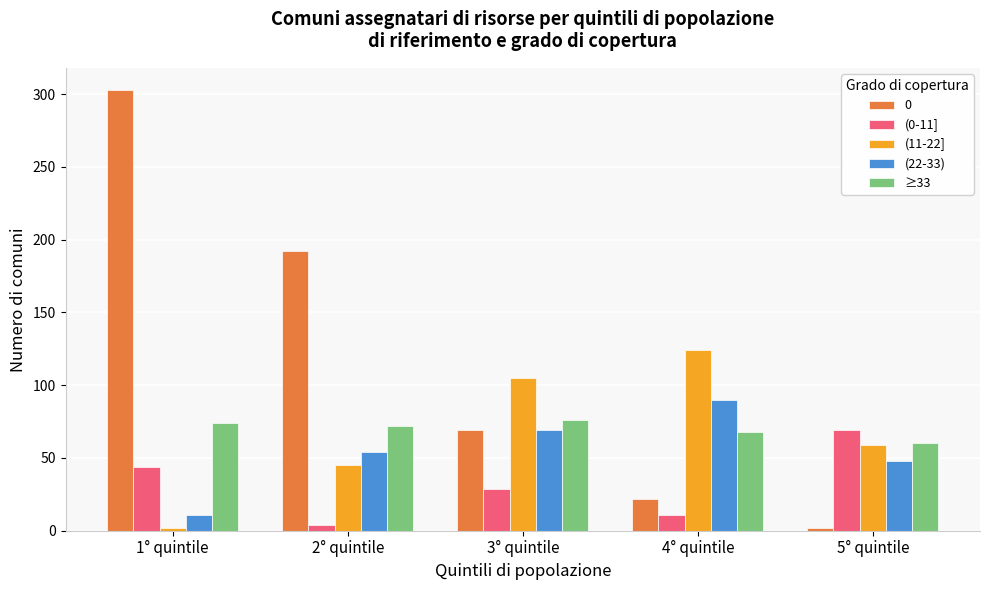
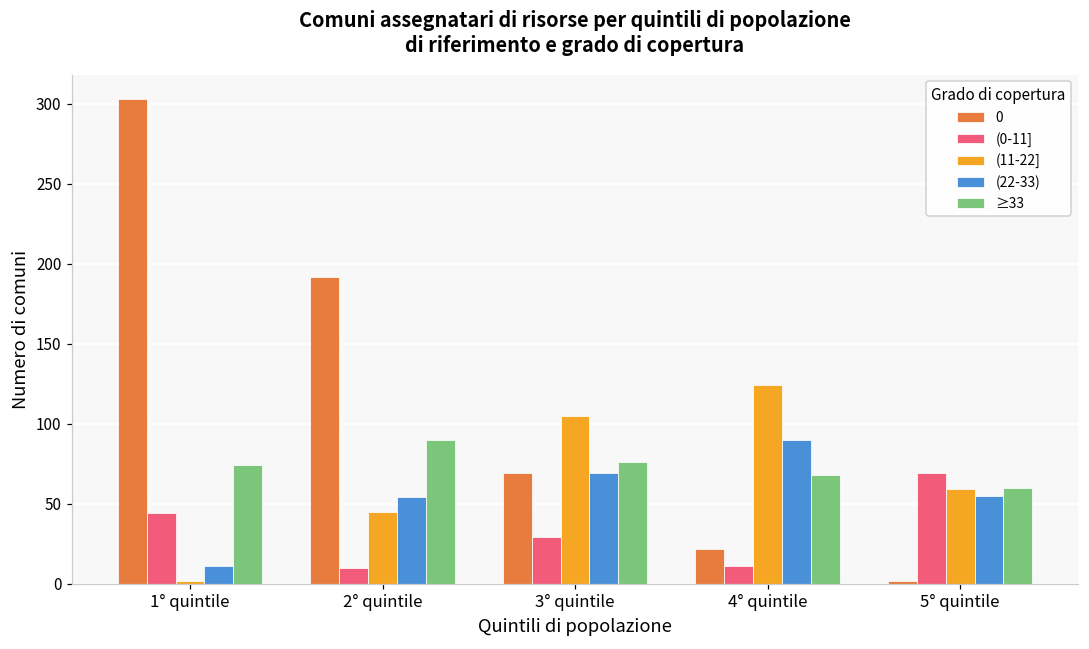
  {
    "(0-11]": {
      "1° quintile": 44,
-     "2° quintile": 4,
+     "2° quintile": 10,
      "3° quintile": 29,
      "4° quintile": 11,
      "5° quintile": 69
    },
    "(22-33)": {
      "1° quintile": 11,
      "2° quintile": 54,
      "3° quintile": 69,
      "4° quintile": 90,
-     "5° quintile": 48
+     "5° quintile": 55
    },
    "≥33": {
      "1° quintile": 74,
-     "2° quintile": 72,
+     "2° quintile": 90,
      "3° quintile": 76,
      "4° quintile": 68,
      "5° quintile": 60
    }
  }
